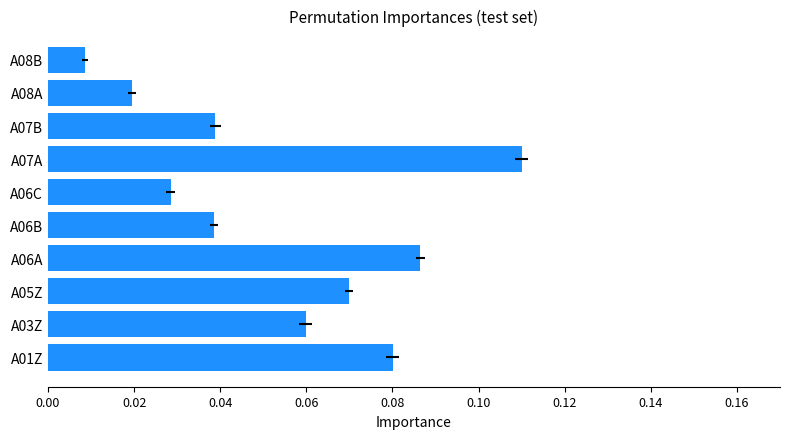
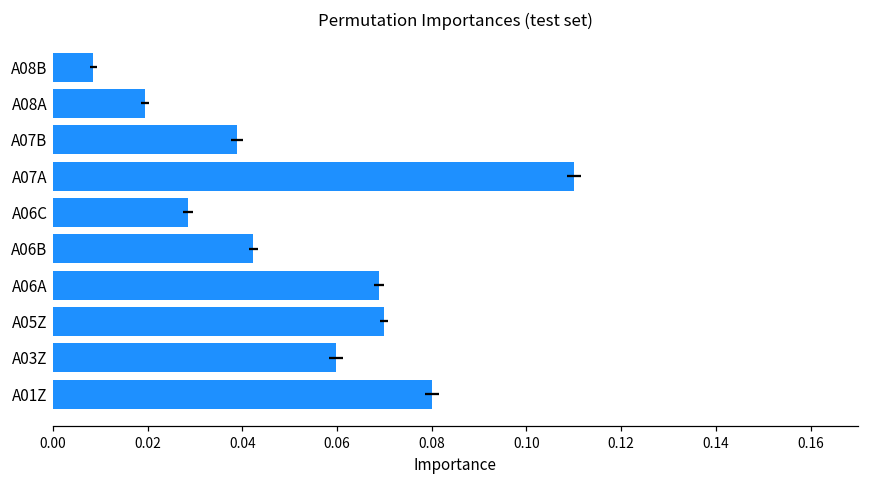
  {
    "A08B": 0.009,
    "A08A": 0.019,
    "A07B": 0.039,
    "A07A": 0.110,
    "A06C": 0.029,
-   "A06B": 0.038,
-   "A06A": 0.086,
+   "A06B": 0.042,
+   "A06A": 0.069,
    "A05Z": 0.070,
    "A03Z": 0.060,
    "A01Z": 0.080
  }
